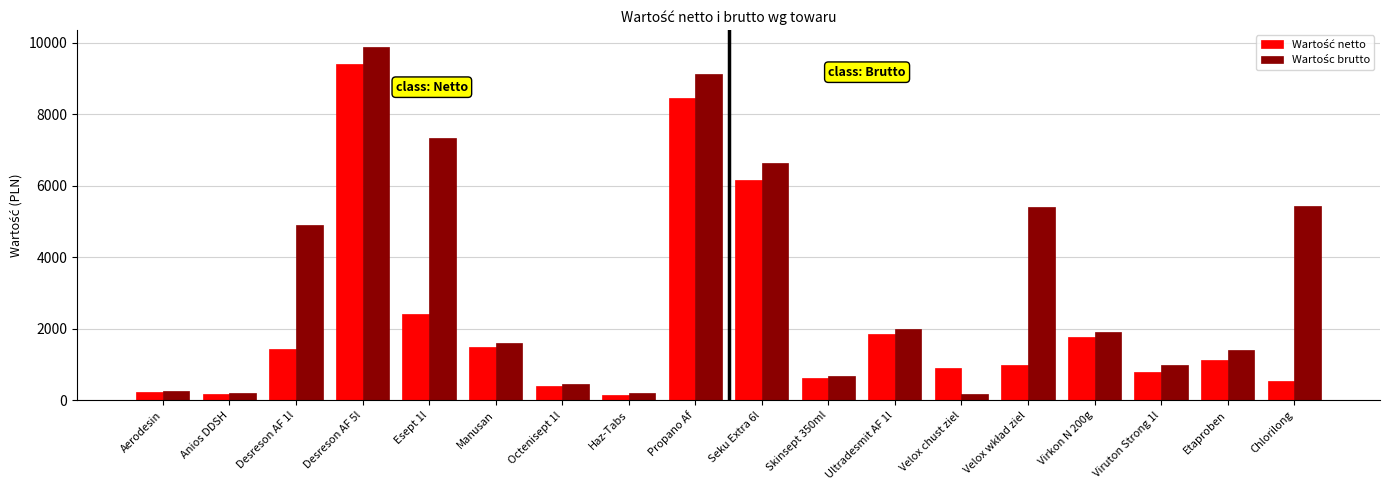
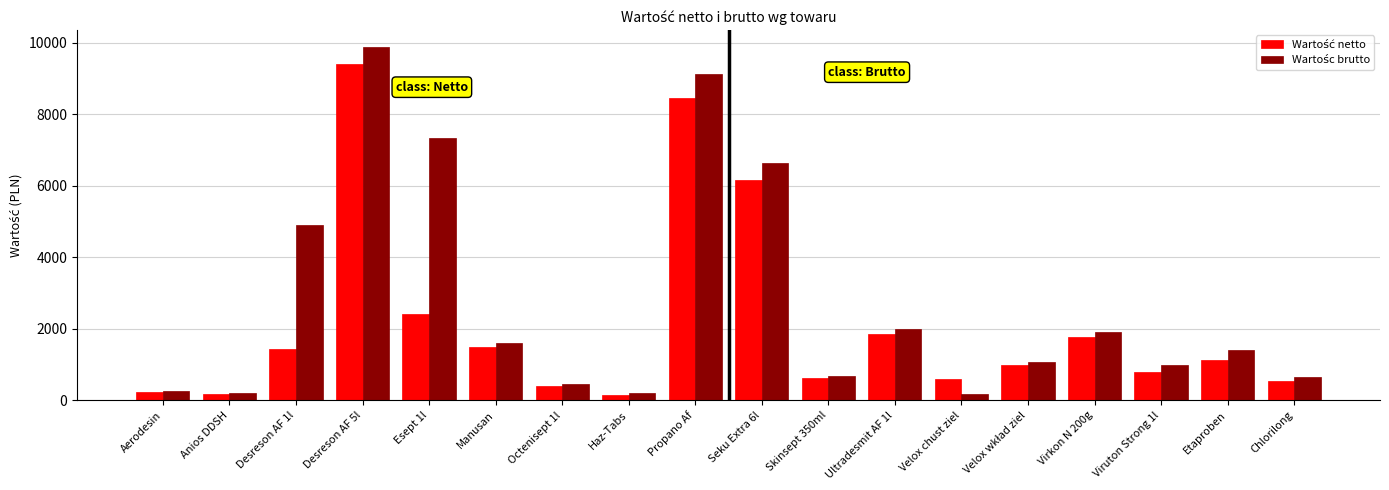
  {
    "Wartość netto": {
      "Aerodesin": 200,
      "Anios DDSH": 200,
      "Desreson AF 1l": 1400,
      "Desreson AF 5l": 9400,
      "Esept 1l": 2400,
      "Manusan": 1500,
      "Octenisept 1l": 400,
      "Haz-Tabs": 200,
      "Propano Af": 8500,
      "Seku Extra 6l": 6100,
      "Skinsept 350ml": 600,
      "Ultradesmit AF 1l": 1800,
-     "Velox chust ziel": 900,
+     "Velox chust ziel": 600,
      "Velox wkład ziel": 1000,
      "Virkon N 200g": 1800,
      "Viruton Strong 1l": 800,
      "Etaproben": 1100,
      "Chlorilong": 500
    },
    "Wartośc brutto": {
      "Aerodesin": 300,
      "Anios DDSH": 200,
      "Desreson AF 1l": 4900,
      "Desreson AF 5l": 9900,
      "Esept 1l": 7300,
      "Manusan": 1600,
      "Octenisept 1l": 400,
      "Haz-Tabs": 200,
      "Propano Af": 9100,
      "Seku Extra 6l": 6600,
      "Skinsept 350ml": 700,
      "Ultradesmit AF 1l": 2000,
      "Velox chust ziel": 200,
-     "Velox wkład ziel": 5400,
+     "Velox wkład ziel": 1100,
      "Virkon N 200g": 1900,
      "Viruton Strong 1l": 1000,
      "Etaproben": 1400,
-     "Chlorilong": 5400
+     "Chlorilong": 600
    }
  }
